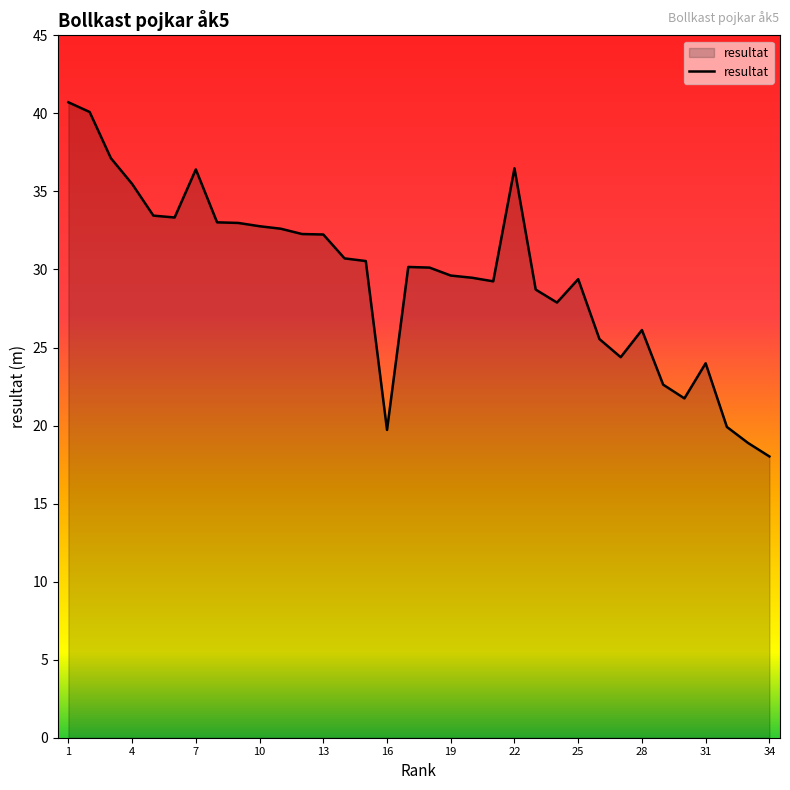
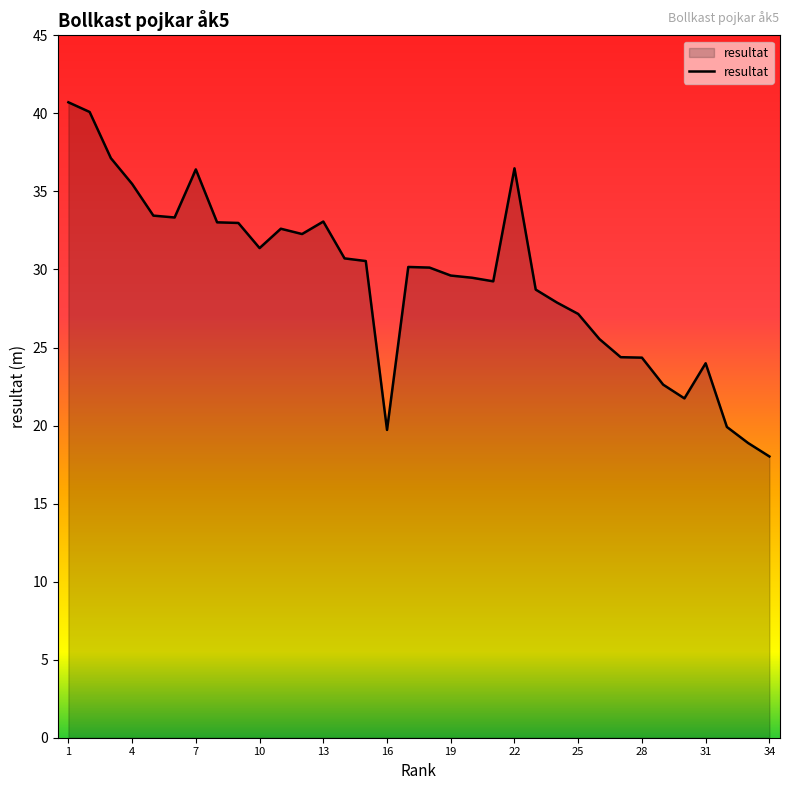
  {
    "1": 40.7,
    "4": 35.5,
    "7": 36.4,
-   "10": 32.8,
-   "13": 32.2,
+   "10": 31.4,
+   "13": 33.1,
    "16": 19.7,
    "19": 29.6,
    "22": 36.5,
-   "25": 29.4,
-   "28": 26.1,
+   "25": 27.2,
+   "28": 24.4,
    "31": 24.0,
    "34": 18.0
  }
